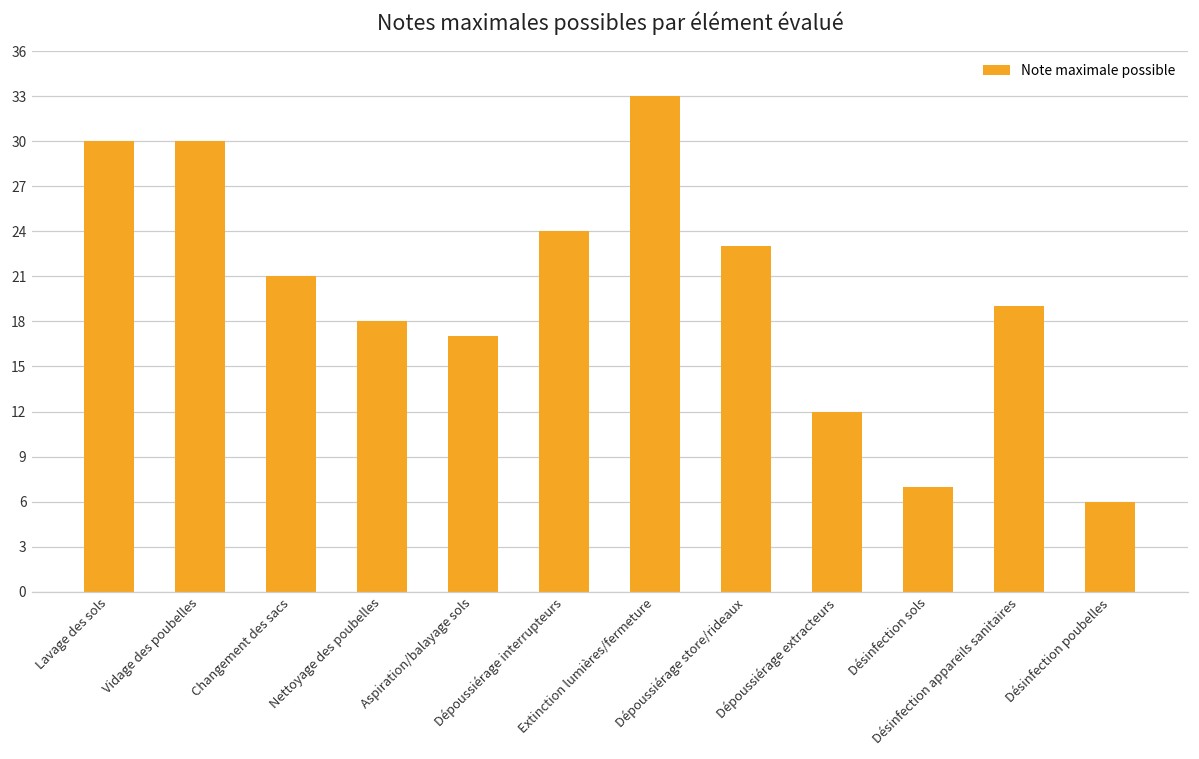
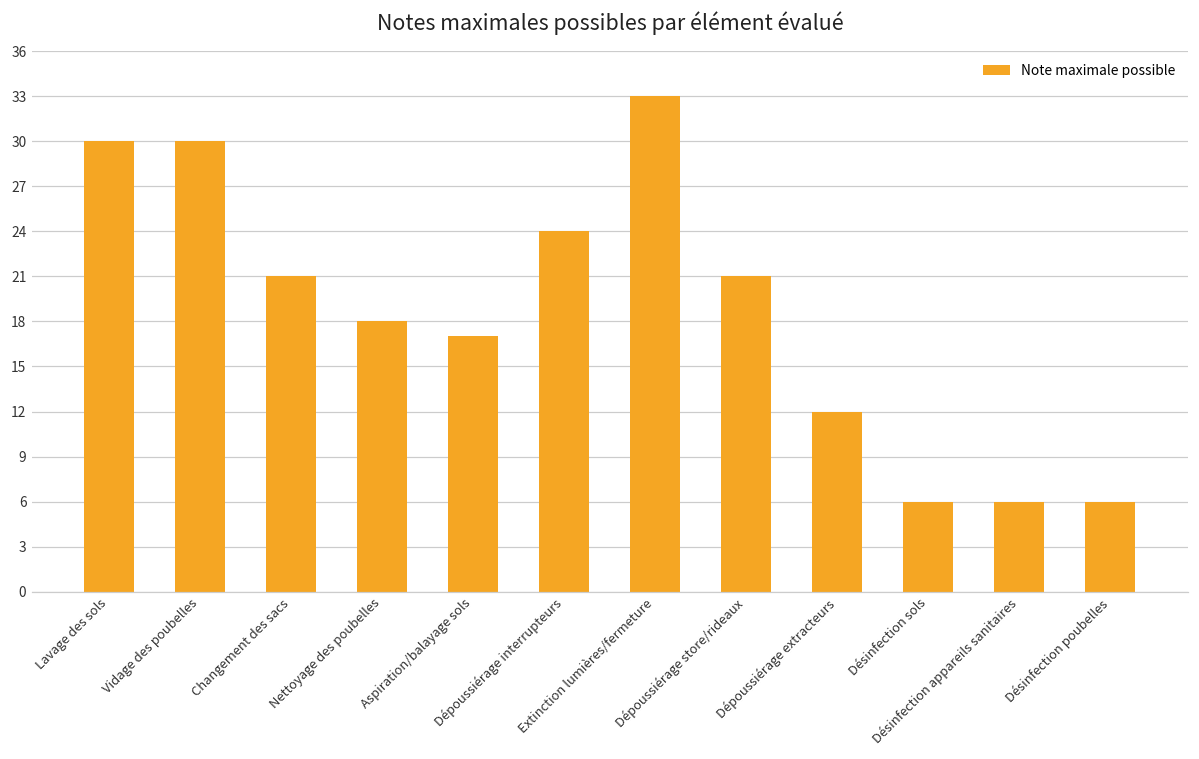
  {
    "Lavage des sols": 30,
    "Vidage des poubelles": 30,
    "Changement des sacs": 21,
    "Nettoyage des poubelles": 18,
    "Aspiration/balayage sols": 17,
    "Dépoussiérage interrupteurs": 24,
    "Extinction lumières/fermeture": 33,
-   "Dépoussiérage store/rideaux": 23,
+   "Dépoussiérage store/rideaux": 21,
    "Dépoussiérage extracteurs": 12,
-   "Désinfection sols": 7,
-   "Désinfection appareils sanitaires": 19,
+   "Désinfection sols": 6,
+   "Désinfection appareils sanitaires": 6,
    "Désinfection poubelles": 6
  }
